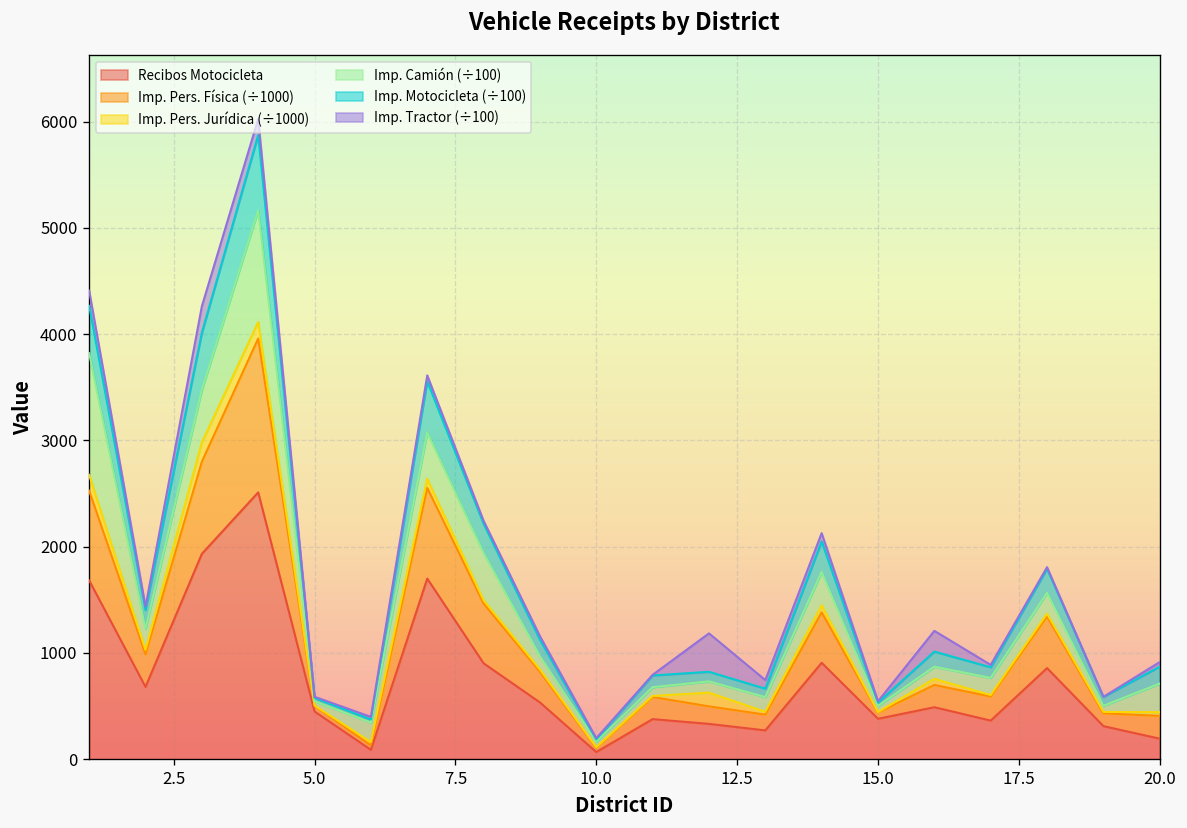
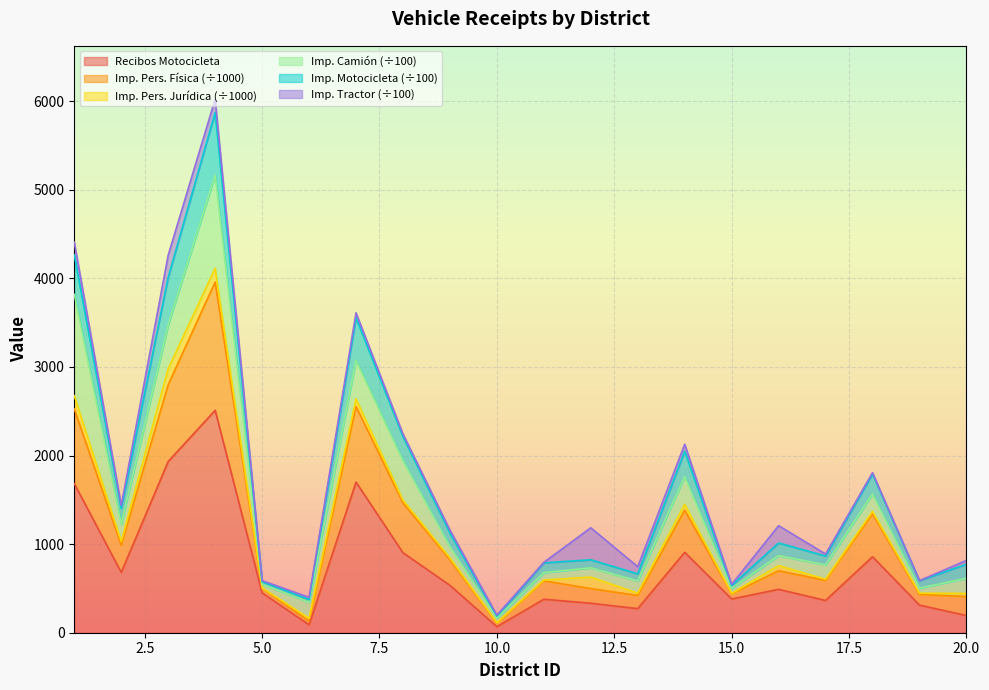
  {
    "Recibos Motocicleta": {
      "5.0": 500,
      "10.0": 100,
      "15.0": 400,
      "20.0": 200
    },
    "Imp. Camión (÷100)": {
      "5.0": 0,
      "15.0": 100,
-     "20.0": 300
+     "20.0": 200
    },
    "Imp. Motocicleta (÷100)": {
      "20.0": 200
    },
    "Imp. Tractor (÷100)": {
      "20.0": 0
    }
  }
